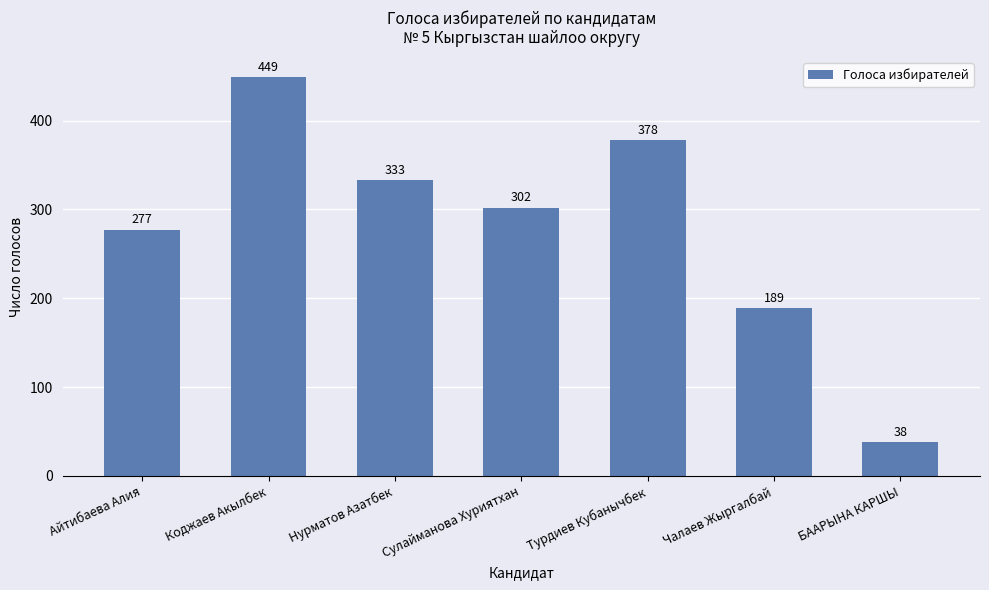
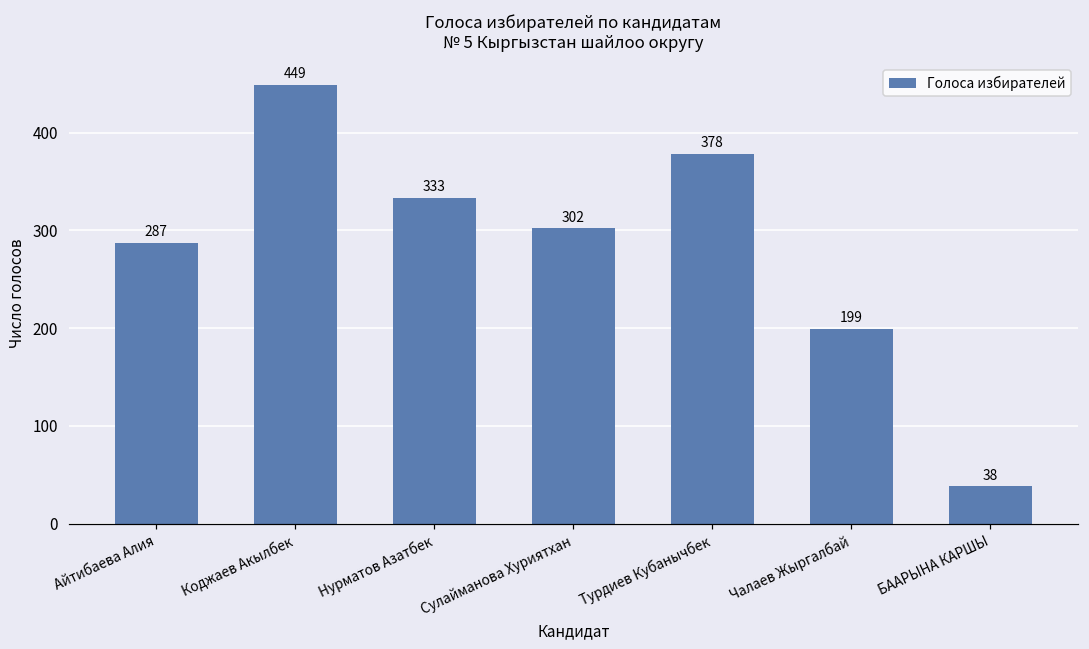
  {
-   "Айтибаева Алия": 277,
+   "Айтибаева Алия": 287,
    "Коджаев Акылбек": 449,
    "Нурматов Азатбек": 333,
    "Сулайманова Хуриятхан": 302,
    "Турдиев Кубанычбек": 378,
-   "Чалаев Жыргалбай": 189,
+   "Чалаев Жыргалбай": 199,
    "БААРЫНА КАРШЫ": 38
  }
